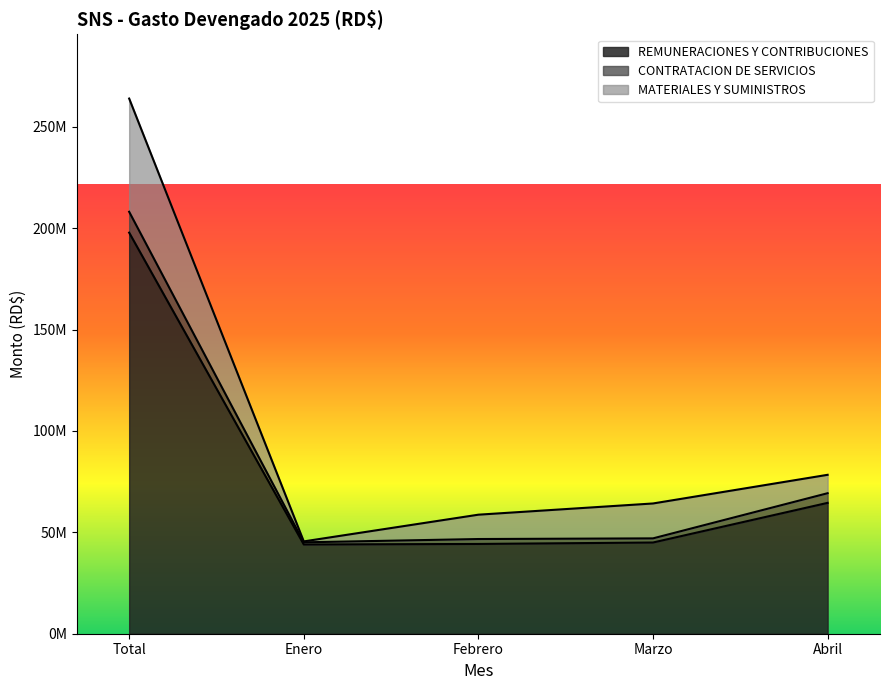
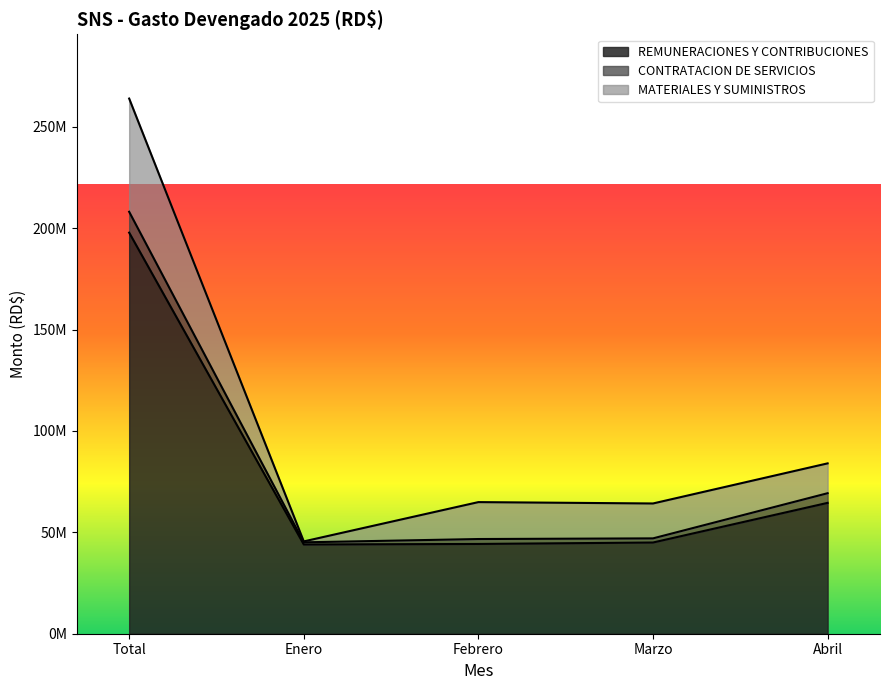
  {
    "MATERIALES Y SUMINISTROS": {
      "Total": 56000000,
-     "Febrero": 12000000,
+     "Febrero": 18000000,
      "Marzo": 17000000,
-     "Abril": 9000000
+     "Abril": 15000000
    }
  }
